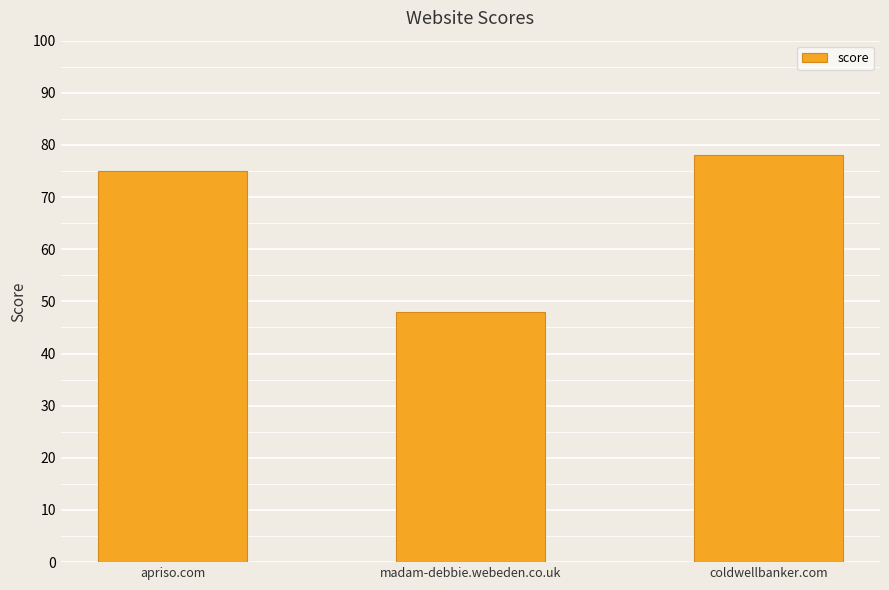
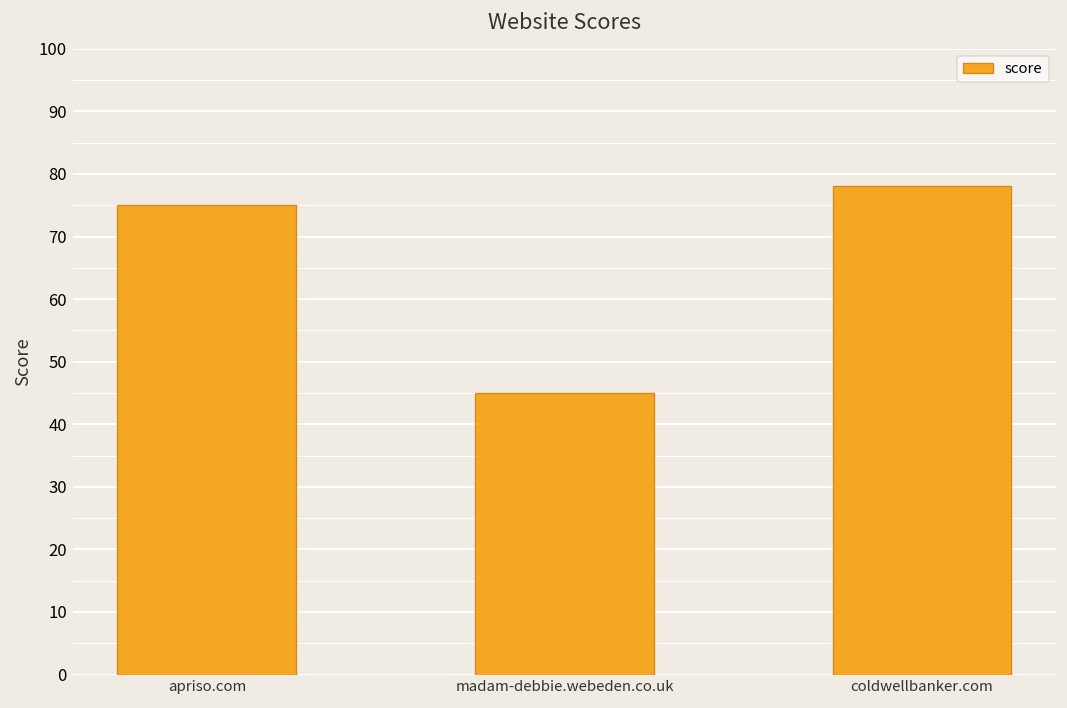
  {
    "apriso.com": 75,
-   "madam-debbie.webeden.co.uk": 48,
+   "madam-debbie.webeden.co.uk": 45,
    "coldwellbanker.com": 78
  }
